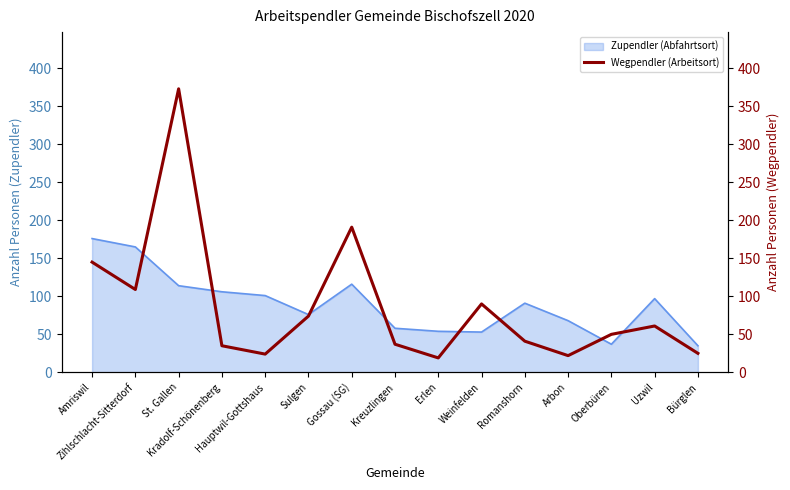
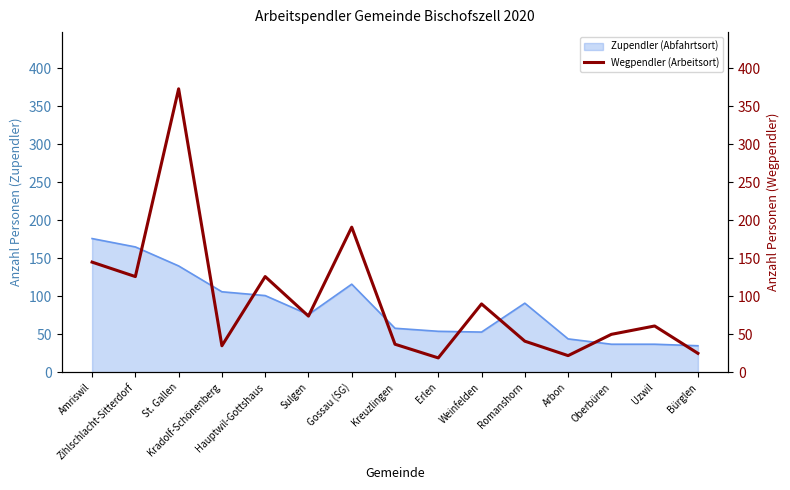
  {
    "Zupendler (Abfahrtsort)": {
      "Amriswil": 180,
      "Zihlschlacht-Sitterdorf": 170,
-     "St. Gallen": 110,
+     "St. Gallen": 140,
      "Kradolf-Schönenberg": 110,
      "Hauptwil-Gottshaus": 100,
      "Sulgen": 80,
      "Gossau (SG)": 120,
      "Kreuzlingen": 60,
      "Erlen": 50,
      "Weinfelden": 50,
      "Romanshorn": 90,
-     "Arbon": 70,
+     "Arbon": 40,
      "Oberbüren": 40,
-     "Uzwil": 100,
+     "Uzwil": 40,
      "Bürglen": 40
    },
    "Wegpendler (Arbeitsort)": {
      "Amriswil": 150,
-     "Zihlschlacht-Sitterdorf": 110,
+     "Zihlschlacht-Sitterdorf": 130,
      "St. Gallen": 370,
      "Kradolf-Schönenberg": 40,
-     "Hauptwil-Gottshaus": 20,
+     "Hauptwil-Gottshaus": 130,
      "Sulgen": 70,
      "Gossau (SG)": 190,
      "Kreuzlingen": 40,
      "Erlen": 20,
      "Weinfelden": 90,
      "Romanshorn": 40,
      "Arbon": 20,
      "Oberbüren": 50,
      "Uzwil": 60,
      "Bürglen": 30
    }
  }
